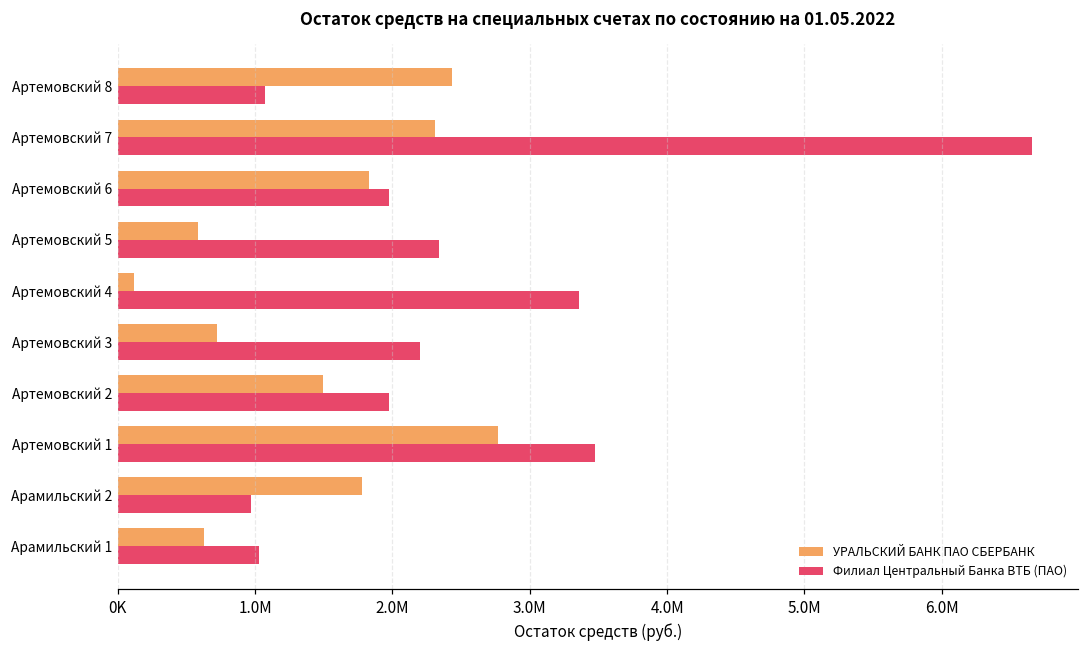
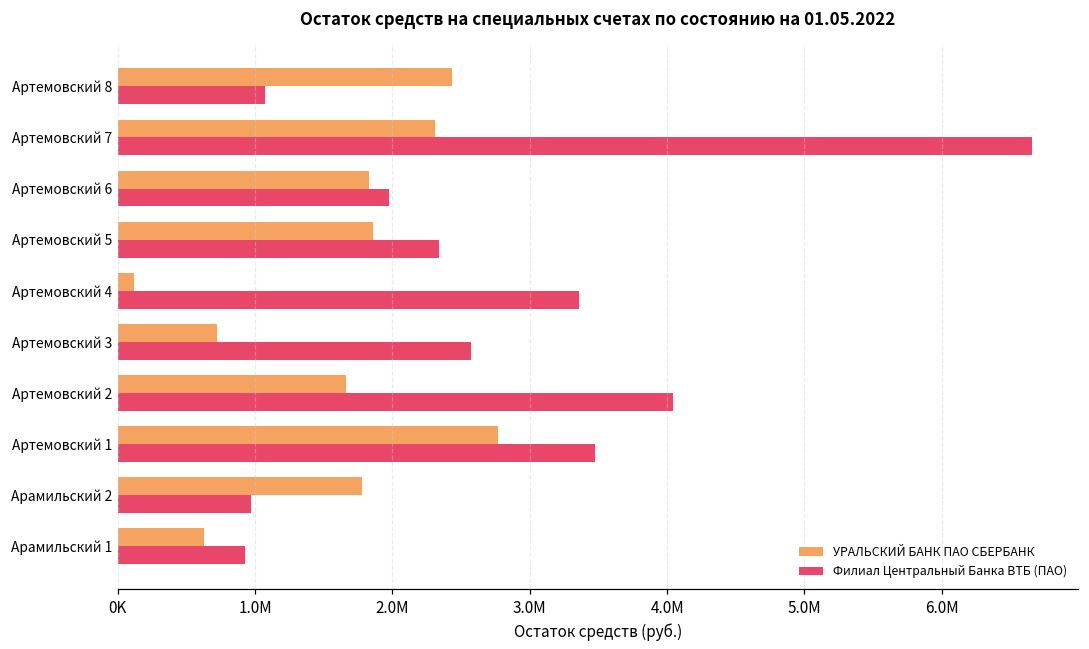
  {
    "УРАЛЬСКИЙ БАНК ПАО СБЕРБАНК": {
      "Артемовский 8": 2430000,
      "Артемовский 7": 2310000,
      "Артемовский 6": 1830000,
-     "Артемовский 5": 580000,
+     "Артемовский 5": 1860000,
      "Артемовский 4": 120000,
      "Артемовский 3": 720000,
-     "Артемовский 2": 1500000,
+     "Артемовский 2": 1660000,
      "Артемовский 1": 2770000,
      "Арамильский 2": 1780000,
      "Арамильский 1": 630000
    },
    "Филиал Центральный Банка ВТБ (ПАО)": {
      "Артемовский 8": 1070000,
      "Артемовский 7": 6660000,
      "Артемовский 6": 1980000,
      "Артемовский 5": 2340000,
      "Артемовский 4": 3360000,
-     "Артемовский 3": 2200000,
-     "Артемовский 2": 1980000,
+     "Артемовский 3": 2570000,
+     "Артемовский 2": 4050000,
      "Артемовский 1": 3480000,
      "Арамильский 2": 970000,
-     "Арамильский 1": 1030000
+     "Арамильский 1": 920000
    }
  }
